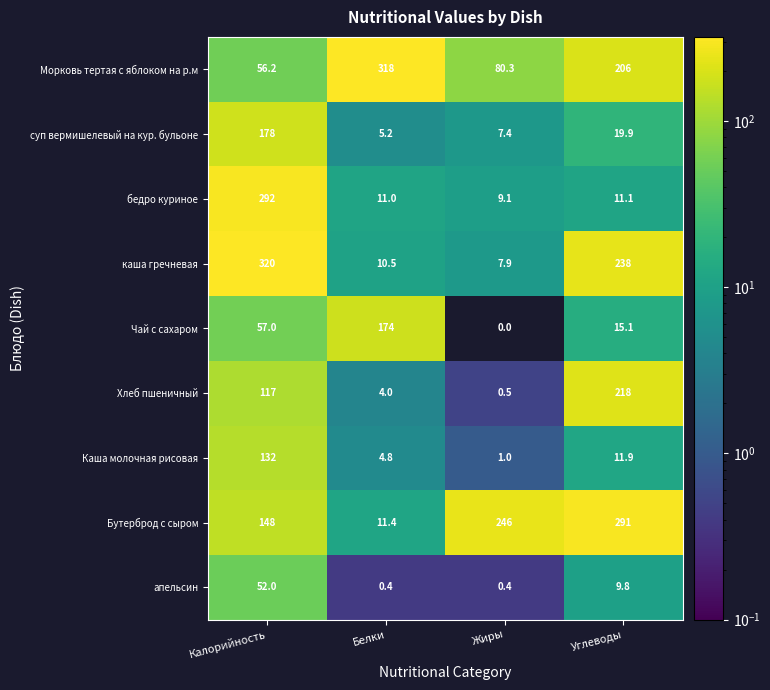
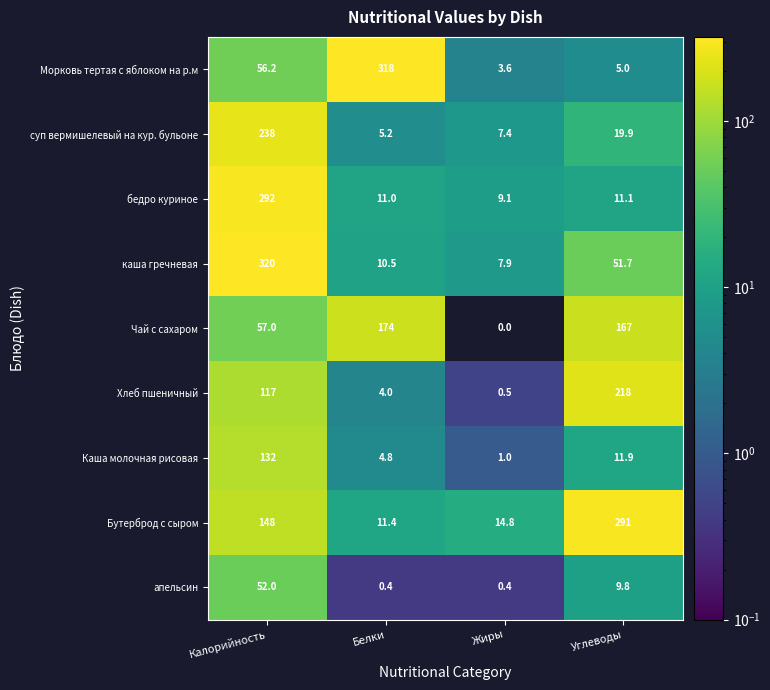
  {
    "Морковь тертая с яблоком на р.м": {
      "Калорийность": 56.2,
      "Белки": 318,
-     "Жиры": 80.3,
-     "Углеводы": 206
+     "Жиры": 3.6,
+     "Углеводы": 5.0
    },
    "суп вермишелевый на кур. бульоне": {
-     "Калорийность": 178,
+     "Калорийность": 238,
      "Белки": 5.2,
      "Жиры": 7.4,
      "Углеводы": 19.9
    },
    "бедро куриное": {
      "Калорийность": 292,
      "Белки": 11.0,
      "Жиры": 9.1,
      "Углеводы": 11.1
    },
    "каша гречневая": {
      "Калорийность": 320,
      "Белки": 10.5,
      "Жиры": 7.9,
-     "Углеводы": 238
+     "Углеводы": 51.7
    },
    "Чай с сахаром": {
      "Калорийность": 57.0,
      "Белки": 174,
      "Жиры": 0.0,
-     "Углеводы": 15.1
+     "Углеводы": 167
    },
    "Хлеб пшеничный": {
      "Калорийность": 117,
      "Белки": 4.0,
      "Жиры": 0.5,
      "Углеводы": 218
    },
    "Каша молочная рисовая": {
      "Калорийность": 132,
      "Белки": 4.8,
      "Жиры": 1.0,
      "Углеводы": 11.9
    },
    "Бутерброд с сыром": {
      "Калорийность": 148,
      "Белки": 11.4,
-     "Жиры": 246,
+     "Жиры": 14.8,
      "Углеводы": 291
    },
    "апельсин": {
      "Калорийность": 52.0,
      "Белки": 0.4,
      "Жиры": 0.4,
      "Углеводы": 9.8
    }
  }
